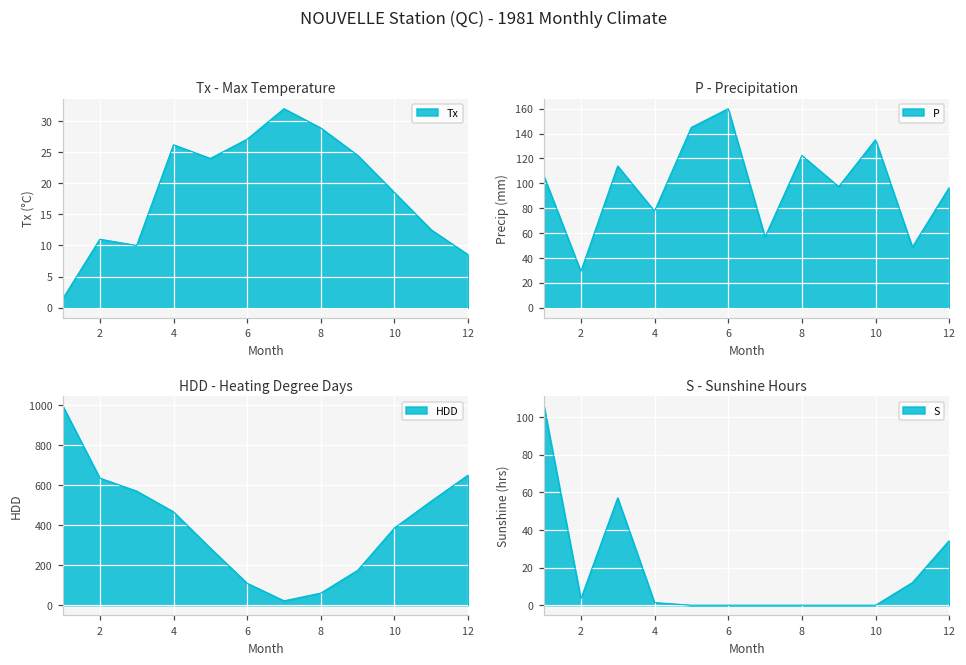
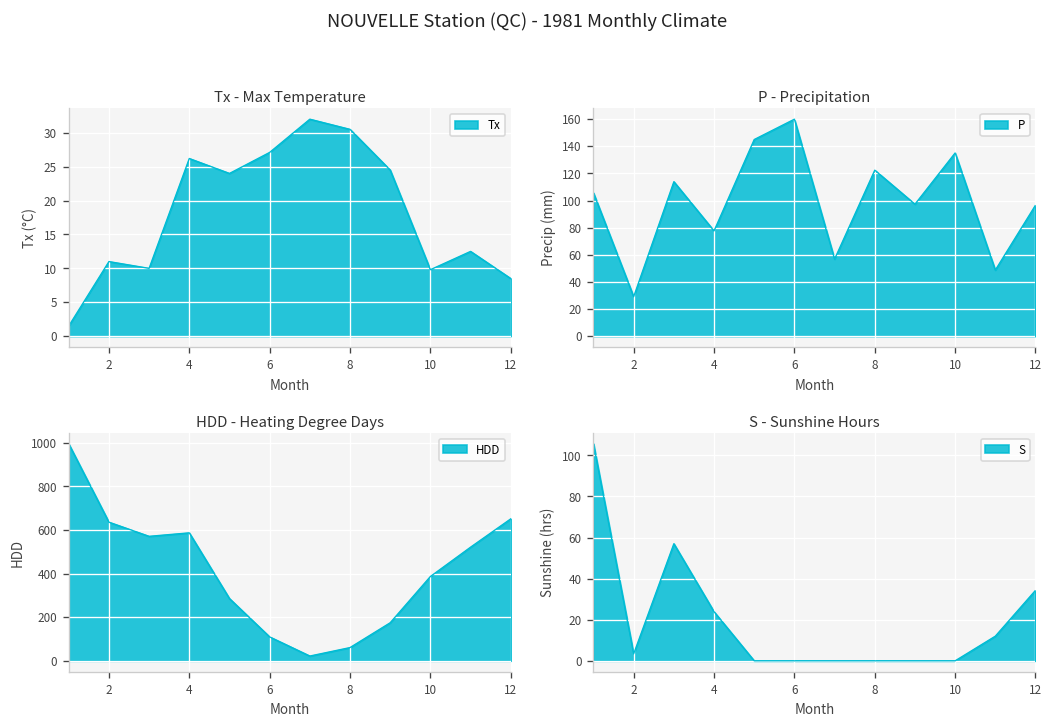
  {
    "Tx - Max Temperature": {
      "2": 11,
      "4": 26,
      "6": 27,
-     "8": 29,
-     "10": 19,
+     "8": 31,
+     "10": 10,
      "12": 9
    },
    "P - Precipitation": {
      "2": 29,
      "4": 78,
      "6": 160,
      "8": 122,
      "10": 135,
      "12": 97
    },
    "HDD - Heating Degree Days": {
      "2": 640,
-     "4": 470,
+     "4": 590,
      "6": 110,
      "8": 60,
      "10": 390,
      "12": 650
    },
    "S - Sunshine Hours": {
      "2": 3,
-     "4": 1,
+     "4": 24,
      "6": 0,
      "8": 0,
      "10": 0,
      "12": 34
    }
  }
